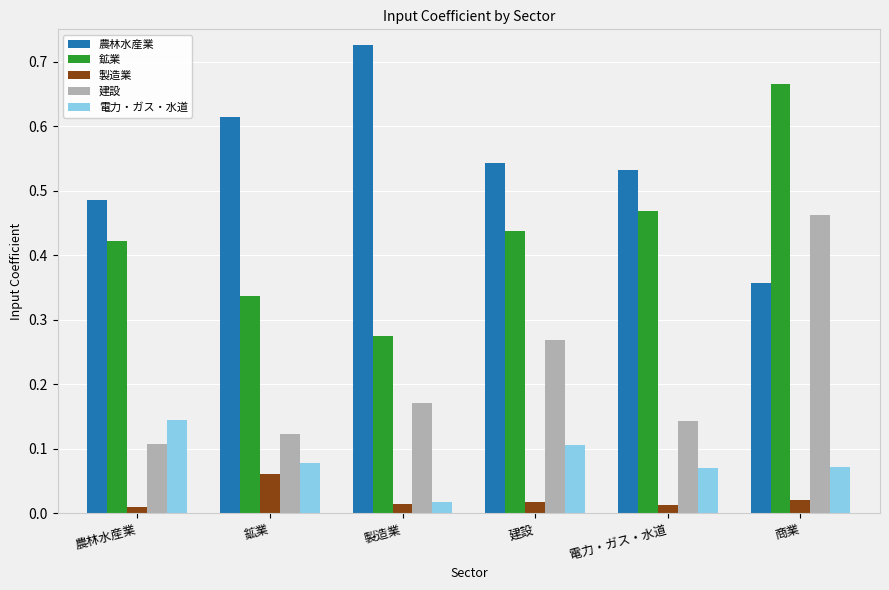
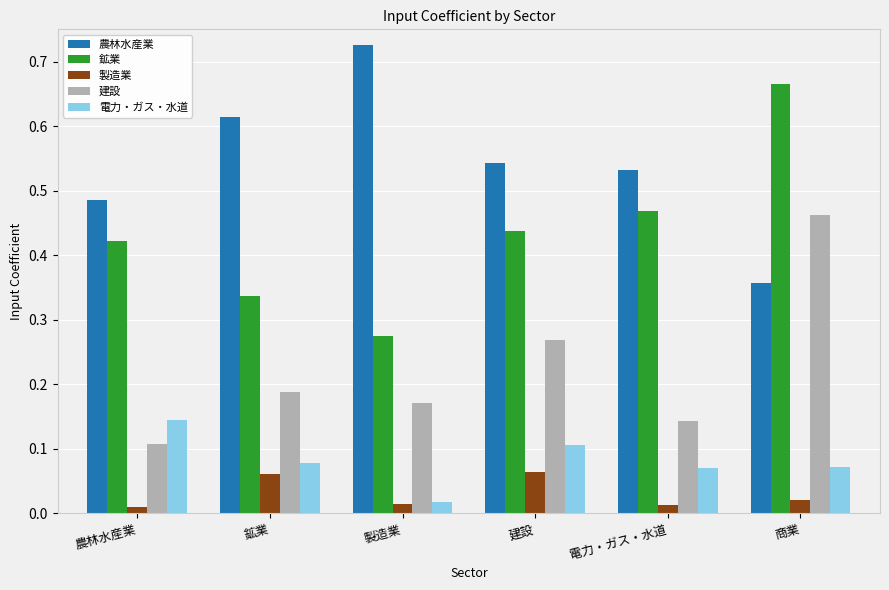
  {
    "農林水産業": {
      "農林水産業": 0.49,
      "鉱業": 0.61,
      "製造業": 0.73,
      "建設": 0.54,
      "電力・ガス・水道": 0.53,
      "商業": 0.36
    },
    "鉱業": {
      "農林水産業": 0.42,
      "鉱業": 0.34,
      "製造業": 0.27,
      "建設": 0.44,
      "電力・ガス・水道": 0.47,
      "商業": 0.66
    },
    "製造業": {
      "農林水産業": 0.01,
      "鉱業": 0.06,
      "製造業": 0.02,
-     "建設": 0.02,
+     "建設": 0.06,
      "電力・ガス・水道": 0.01,
      "商業": 0.02
    },
    "建設": {
      "農林水産業": 0.11,
-     "鉱業": 0.12,
+     "鉱業": 0.19,
      "製造業": 0.17,
      "建設": 0.27,
      "電力・ガス・水道": 0.14,
      "商業": 0.46
    },
    "電力・ガス・水道": {
      "農林水産業": 0.14,
      "鉱業": 0.08,
      "製造業": 0.02,
      "建設": 0.11,
      "電力・ガス・水道": 0.07,
      "商業": 0.07
    }
  }
